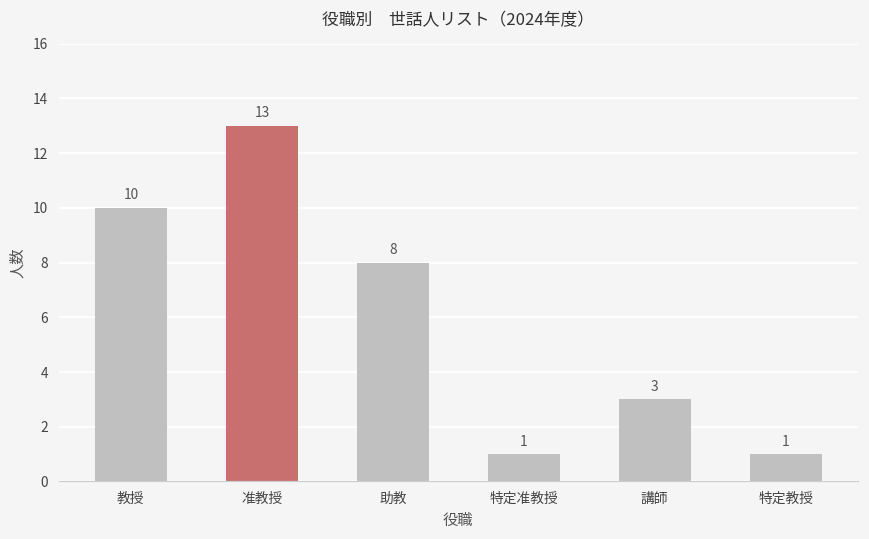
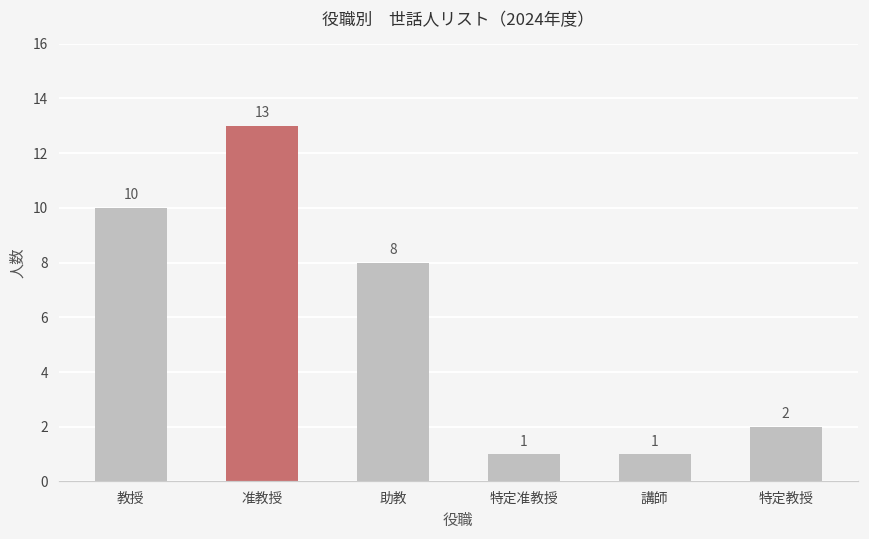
  {
    "教授": 10,
    "准教授": 13,
    "助教": 8,
    "特定准教授": 1,
-   "講師": 3,
-   "特定教授": 1
+   "講師": 1,
+   "特定教授": 2
  }
